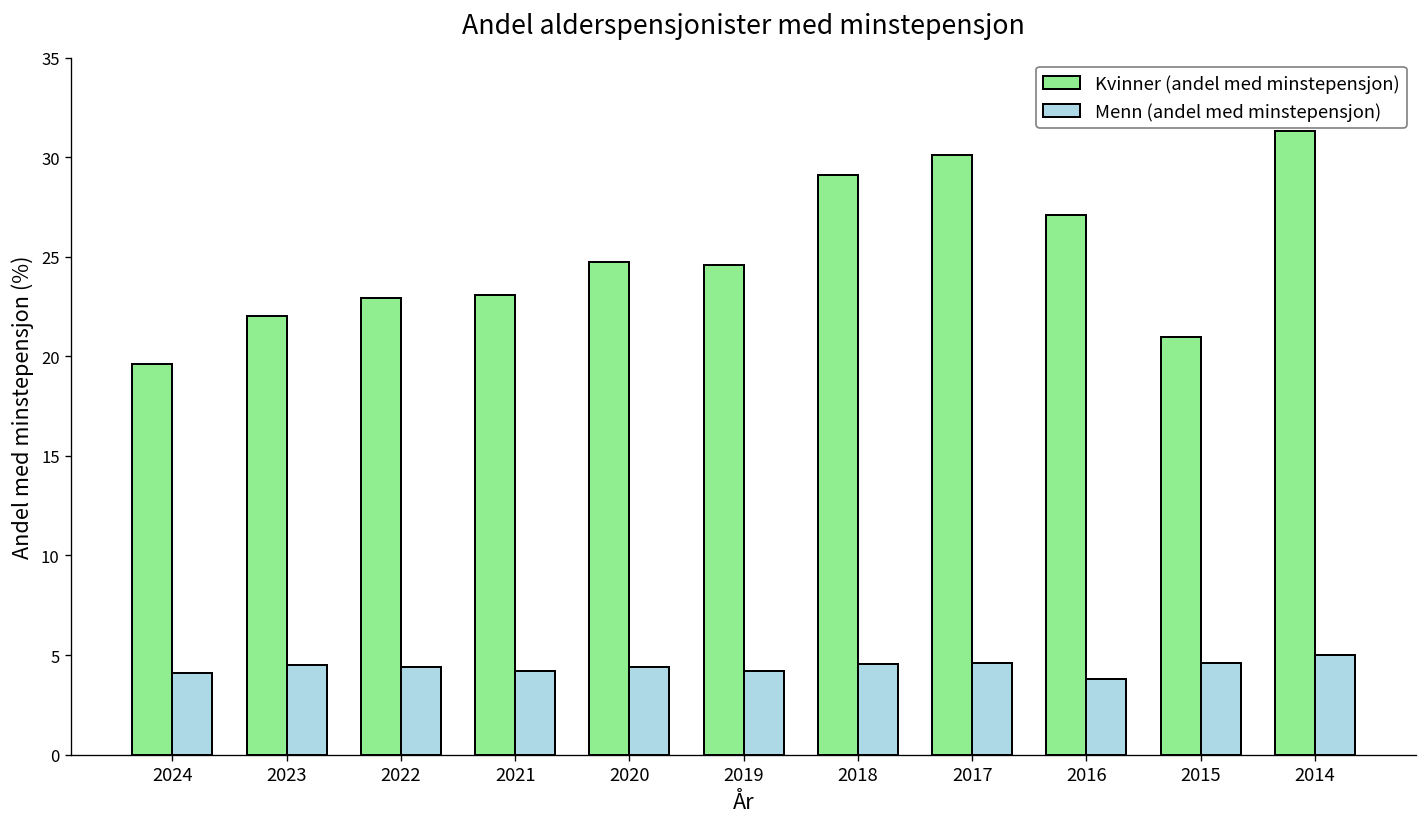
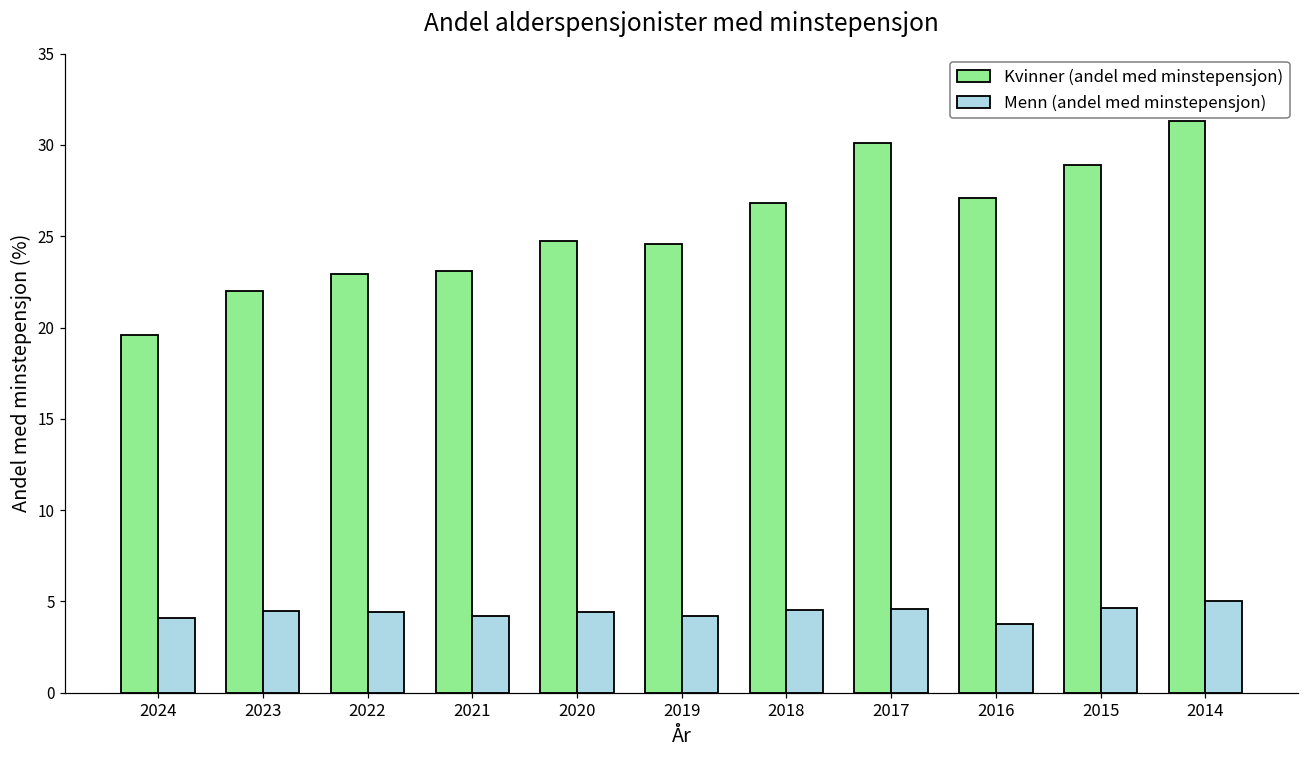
  {
    "Kvinner (andel med minstepensjon)": {
      "2024": 19.6,
      "2023": 22.0,
      "2022": 22.9,
      "2021": 23.1,
      "2020": 24.7,
      "2019": 24.6,
-     "2018": 29.1,
+     "2018": 26.8,
      "2017": 30.1,
      "2016": 27.1,
-     "2015": 20.9,
+     "2015": 28.9,
      "2014": 31.3
    },
    "Menn (andel med minstepensjon)": {
      "2024": 4.1,
      "2023": 4.5,
      "2022": 4.4,
      "2021": 4.2,
      "2020": 4.4,
      "2019": 4.2,
      "2018": 4.5,
      "2017": 4.6,
      "2016": 3.8,
      "2015": 4.6,
      "2014": 5.0
    }
  }
